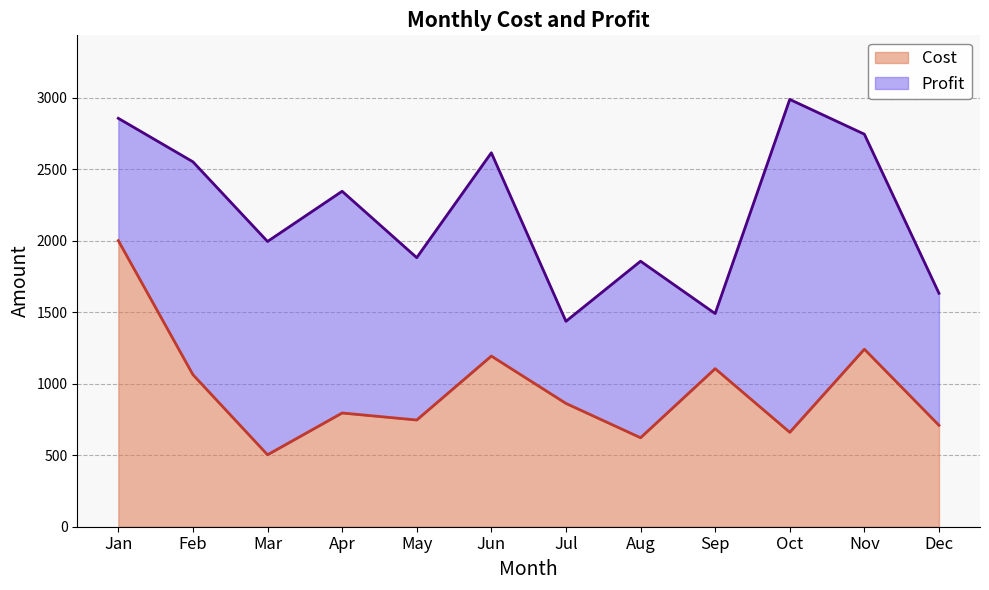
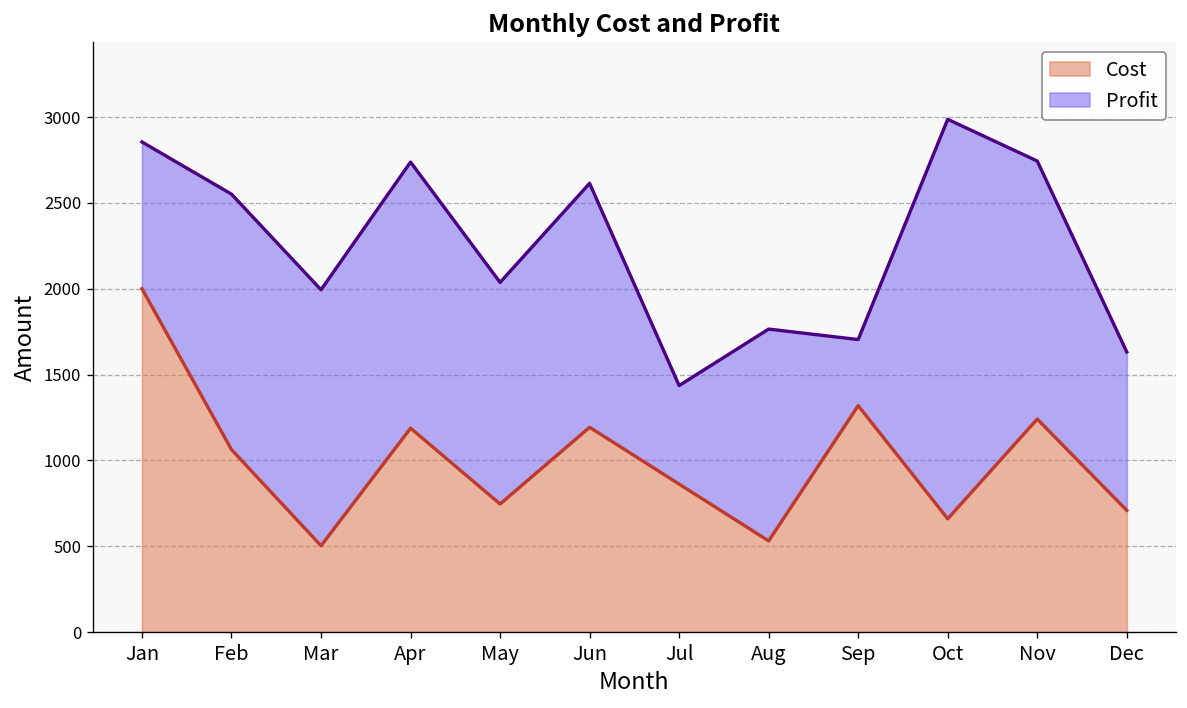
  {
    "Cost": {
      "Jan": 2000,
      "Feb": 1060,
      "Mar": 500,
-     "Apr": 800,
+     "Apr": 1190,
      "May": 750,
      "Jun": 1190,
      "Jul": 860,
-     "Aug": 620,
-     "Sep": 1110,
+     "Aug": 530,
+     "Sep": 1320,
      "Oct": 660,
      "Nov": 1240,
      "Dec": 710
    },
    "Profit": {
      "Jan": 860,
      "Feb": 1490,
      "Mar": 1490,
      "Apr": 1550,
-     "May": 1140,
+     "May": 1290,
      "Jun": 1420,
      "Jul": 570,
      "Aug": 1230,
      "Sep": 390,
      "Oct": 2330,
      "Nov": 1500,
      "Dec": 920
    }
  }
